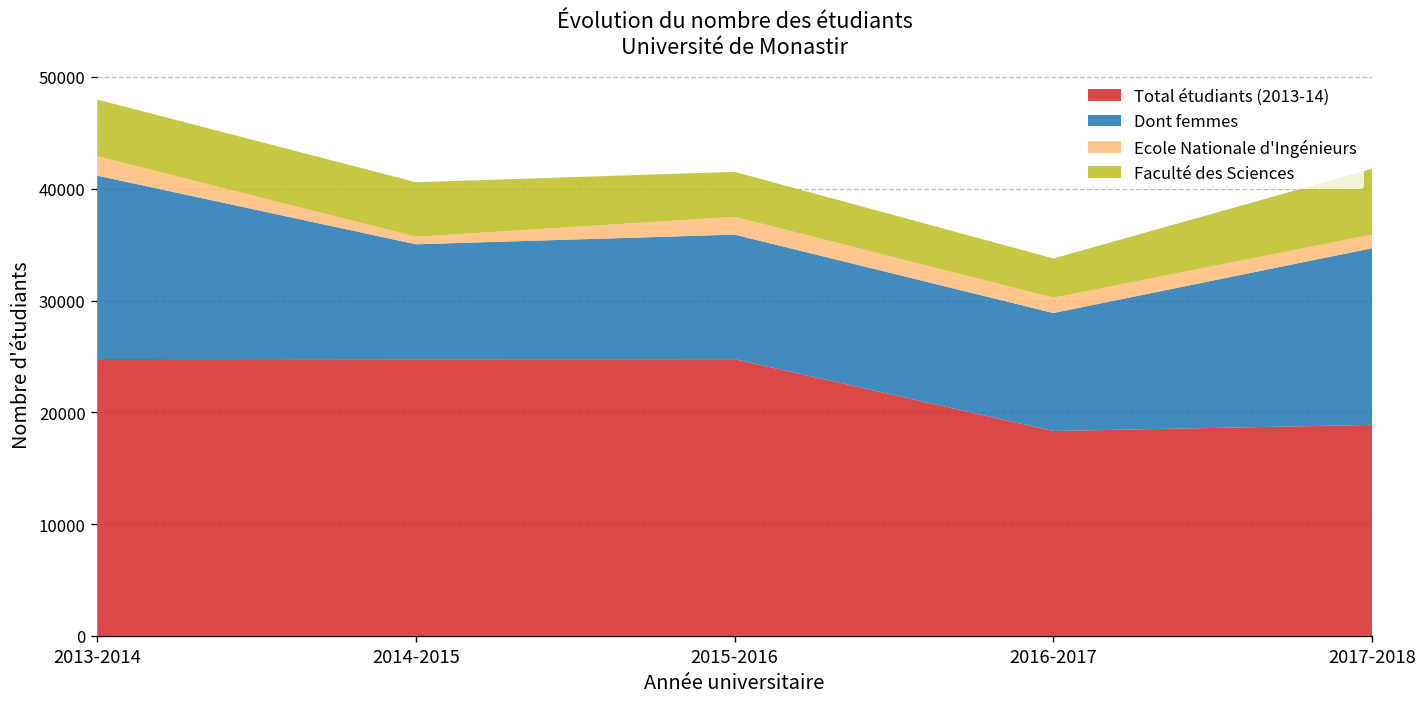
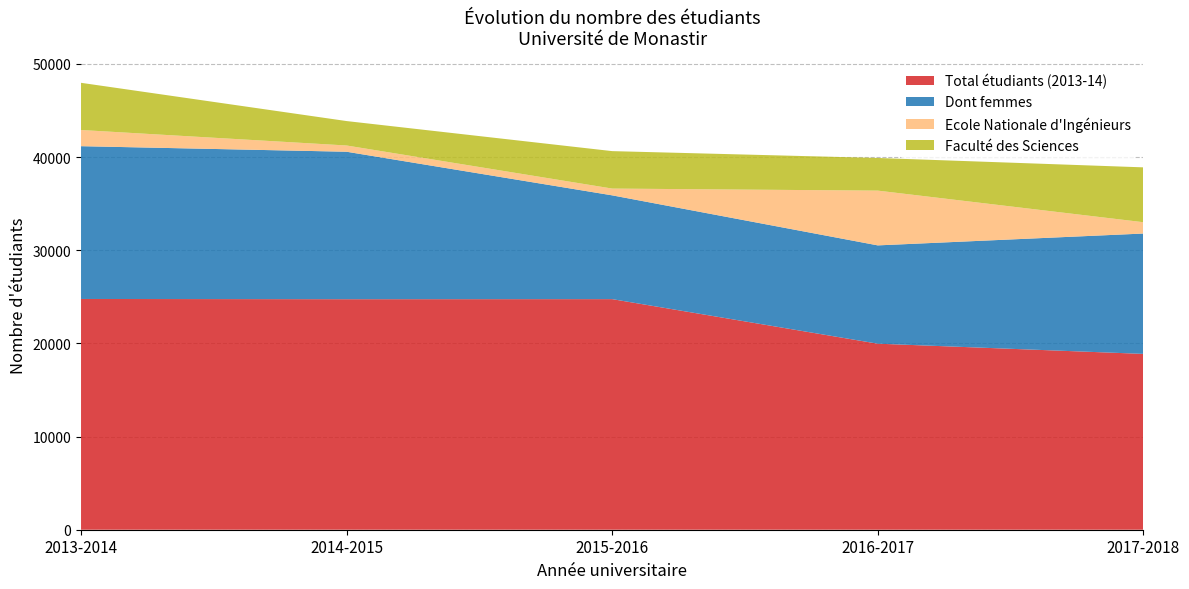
  {
    "Total étudiants (2013-14)": {
      "2013-2014": 25000,
      "2014-2015": 25000,
      "2015-2016": 25000,
-     "2016-2017": 18000,
+     "2016-2017": 20000,
      "2017-2018": 19000
    },
    "Dont femmes": {
      "2013-2014": 16000,
-     "2014-2015": 10000,
+     "2014-2015": 16000,
      "2015-2016": 11000,
      "2016-2017": 11000,
-     "2017-2018": 16000
+     "2017-2018": 13000
    },
    "Ecole Nationale d'Ingénieurs": {
      "2013-2014": 2000,
      "2014-2015": 1000,
-     "2015-2016": 2000,
-     "2016-2017": 1000,
+     "2015-2016": 1000,
+     "2016-2017": 6000,
      "2017-2018": 1000
    },
    "Faculté des Sciences": {
      "2013-2014": 5000,
-     "2014-2015": 5000,
+     "2014-2015": 3000,
      "2015-2016": 4000,
      "2016-2017": 4000,
      "2017-2018": 6000
    }
  }
